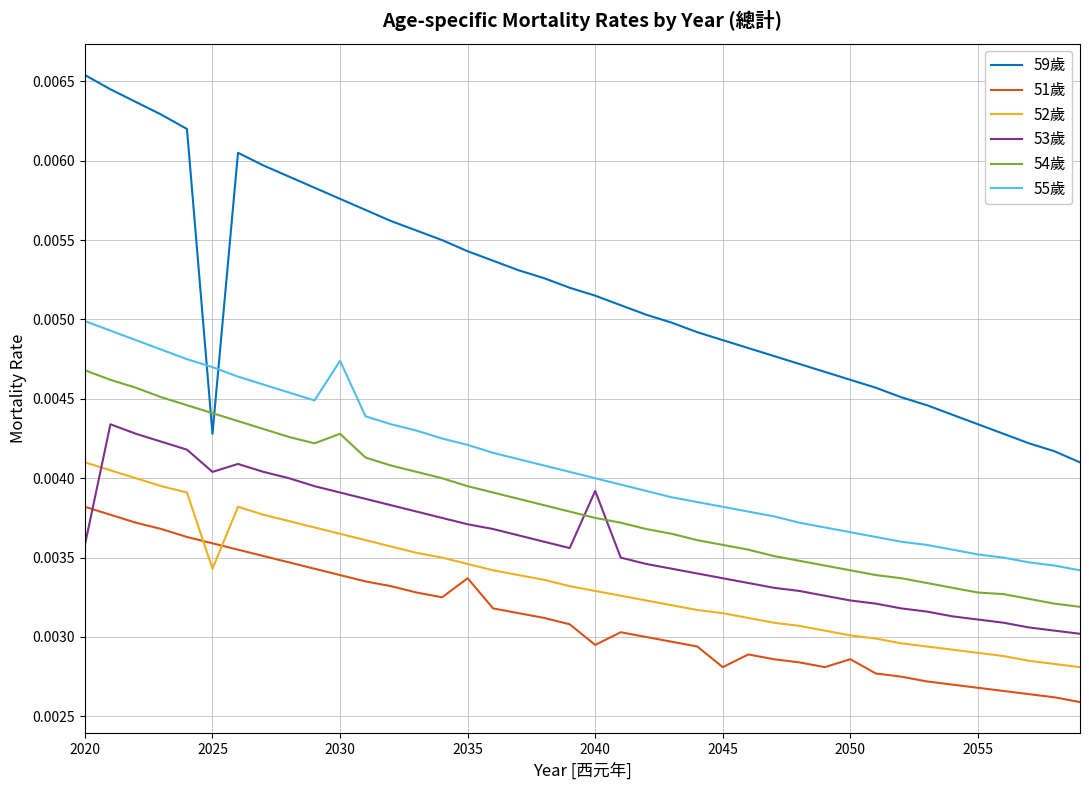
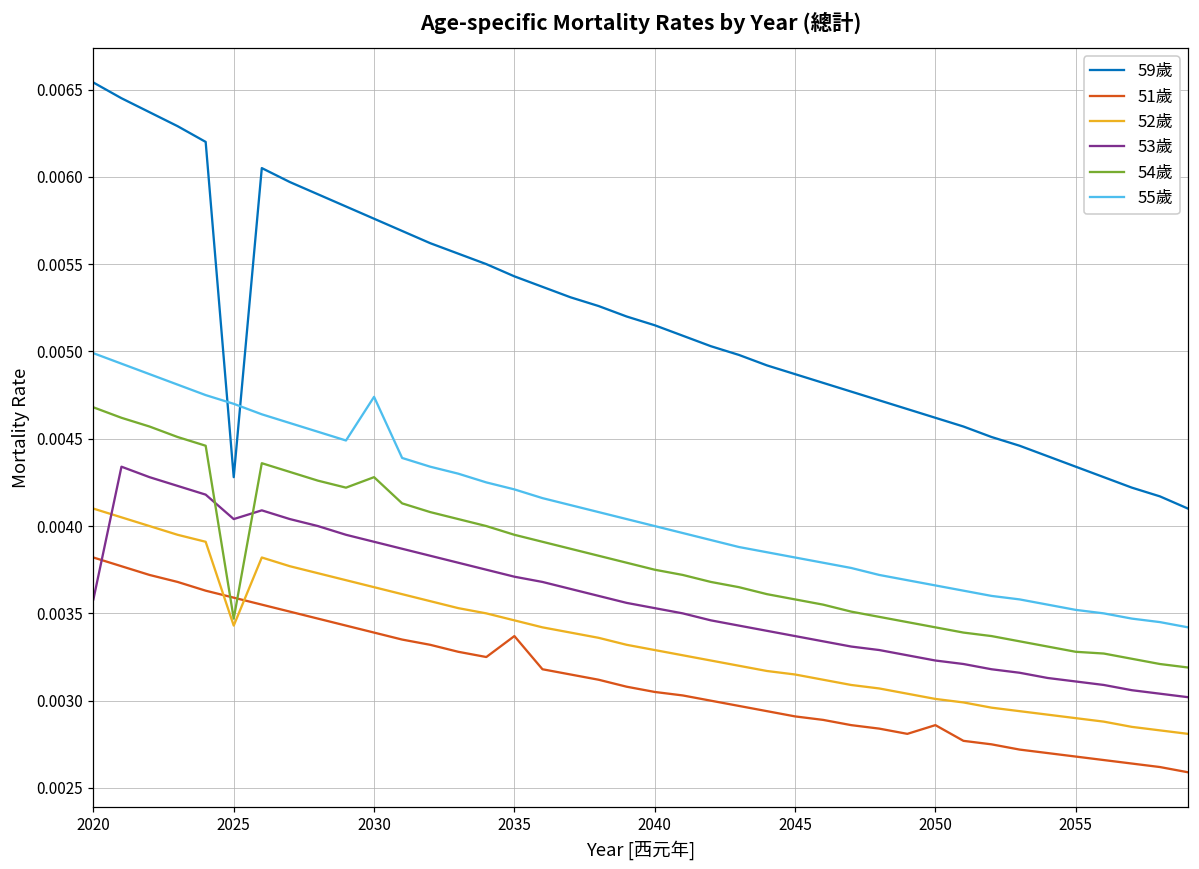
  {
    "59歲": {
      "2020": 0.00654,
      "2025": 0.00428,
      "2030": 0.00576,
      "2035": 0.00543,
      "2040": 0.00515,
      "2045": 0.00487,
      "2050": 0.00462,
      "2055": 0.00434
    },
    "51歲": {
      "2020": 0.00382,
      "2025": 0.00359,
      "2030": 0.00339,
      "2035": 0.00337,
-     "2040": 0.00295,
-     "2045": 0.00281,
+     "2040": 0.00305,
+     "2045": 0.00291,
      "2050": 0.00286,
      "2055": 0.00268
    },
    "52歲": {
      "2020": 0.00410,
      "2025": 0.00343,
      "2030": 0.00365,
      "2035": 0.00346,
      "2040": 0.00329,
      "2045": 0.00315,
      "2050": 0.00301,
      "2055": 0.00290
    },
    "53歲": {
      "2020": 0.00358,
      "2025": 0.00404,
      "2030": 0.00391,
      "2035": 0.00371,
-     "2040": 0.00392,
+     "2040": 0.00353,
      "2045": 0.00337,
      "2050": 0.00323,
      "2055": 0.00311
    },
    "54歲": {
      "2020": 0.00468,
-     "2025": 0.00441,
+     "2025": 0.00347,
      "2030": 0.00428,
      "2035": 0.00395,
      "2040": 0.00375,
      "2045": 0.00358,
      "2050": 0.00342,
      "2055": 0.00328
    },
    "55歲": {
      "2020": 0.00499,
      "2025": 0.00470,
      "2030": 0.00474,
      "2035": 0.00421,
      "2040": 0.00400,
      "2045": 0.00382,
      "2050": 0.00366,
      "2055": 0.00352
    }
  }
